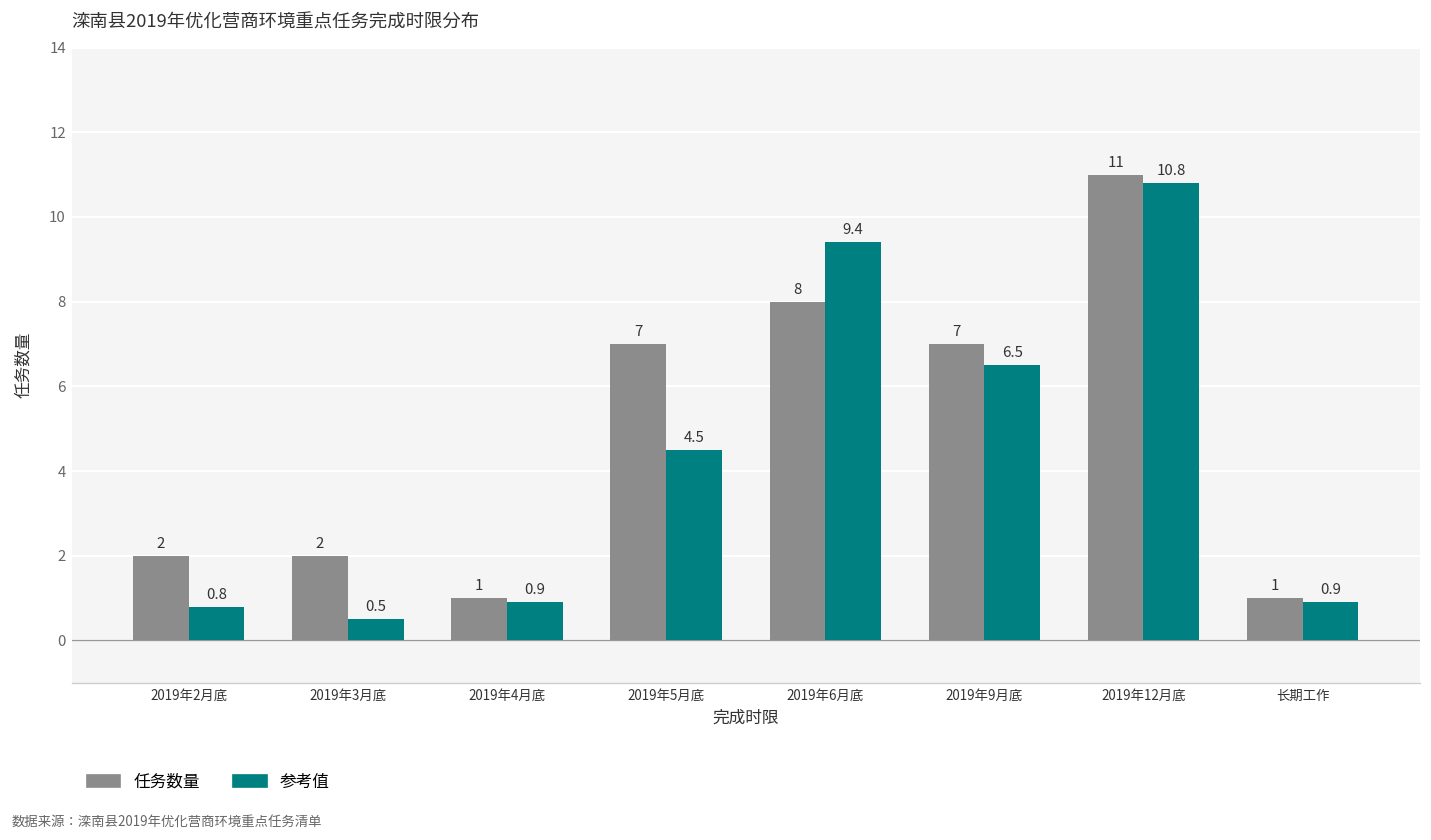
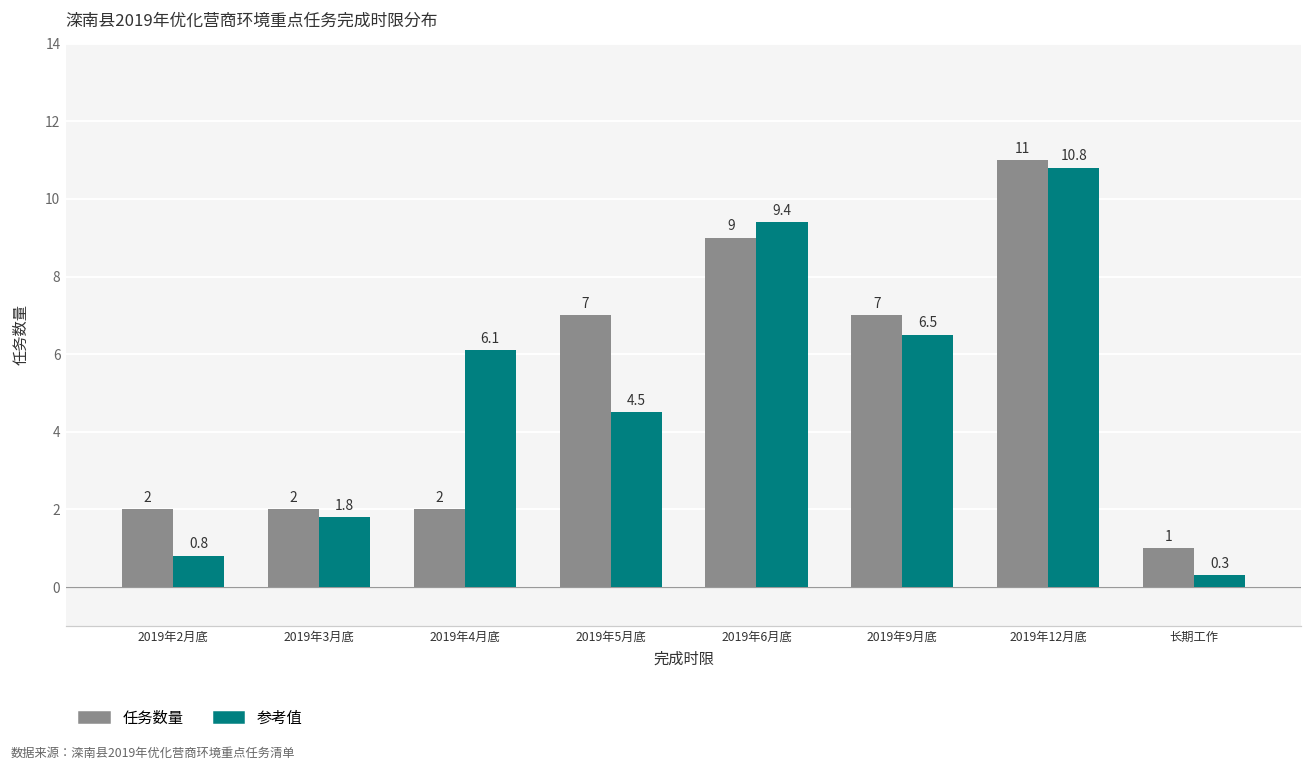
  {
    "任务数量": {
      "2019年2月底": 2,
      "2019年3月底": 2,
-     "2019年4月底": 1,
+     "2019年4月底": 2,
      "2019年5月底": 7,
-     "2019年6月底": 8,
+     "2019年6月底": 9,
      "2019年9月底": 7,
      "2019年12月底": 11,
      "长期工作": 1
    },
    "参考值": {
      "2019年2月底": 0.8,
-     "2019年3月底": 0.5,
-     "2019年4月底": 0.9,
+     "2019年3月底": 1.8,
+     "2019年4月底": 6.1,
      "2019年5月底": 4.5,
      "2019年6月底": 9.4,
      "2019年9月底": 6.5,
      "2019年12月底": 10.8,
-     "长期工作": 0.9
+     "长期工作": 0.3
    }
  }
